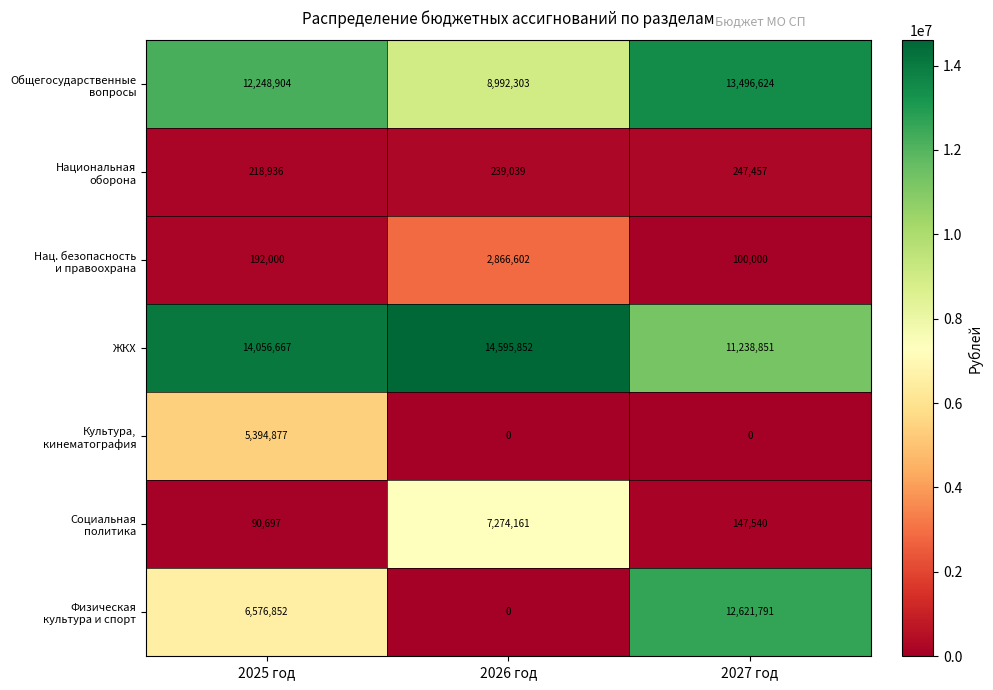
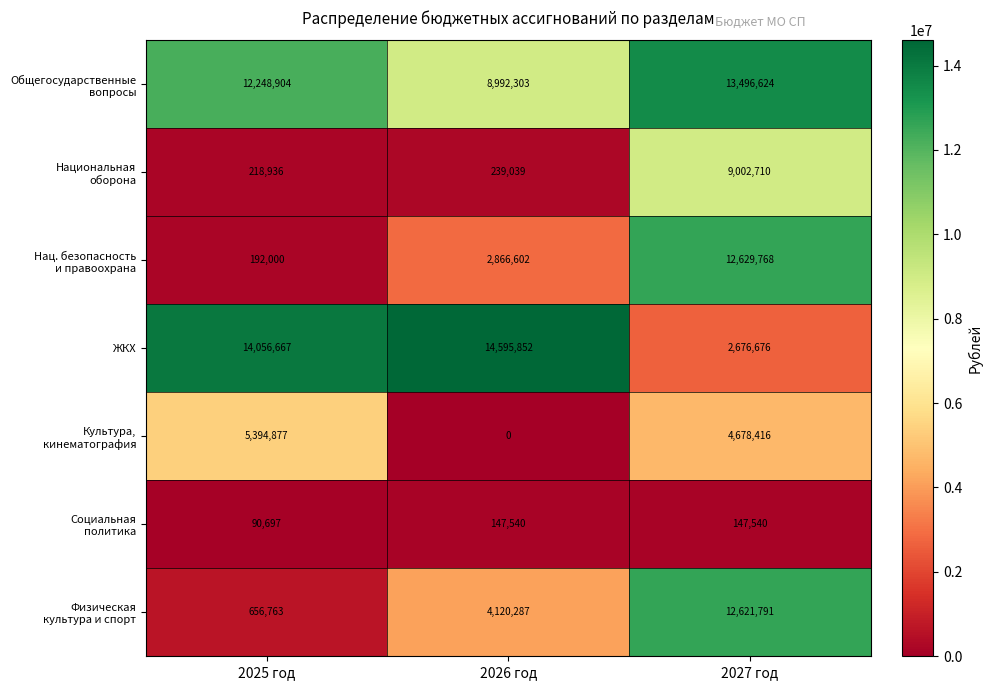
  {
    "Общегосударственные вопросы": {
      "2025 год": "12,248,904",
      "2026 год": "8,992,303",
      "2027 год": "13,496,624"
    },
    "Национальная oборона": {
      "2025 год": "218,936",
      "2026 год": "239,039",
-     "2027 год": "247,457"
+     "2027 год": "9,002,710"
    },
    "Нац. безопасность и правоохрана": {
      "2025 год": "192,000",
      "2026 год": "2,866,602",
-     "2027 год": "100,000"
+     "2027 год": "12,629,768"
    },
    "ЖКХ": {
      "2025 год": "14,056,667",
      "2026 год": "14,595,852",
-     "2027 год": "11,238,851"
+     "2027 год": "2,676,676"
    },
    "Культура, кинематография": {
      "2025 год": "5,394,877",
      "2026 год": "0",
-     "2027 год": "0"
+     "2027 год": "4,678,416"
    },
    "Социальная политика": {
      "2025 год": "90,697",
-     "2026 год": "7,274,161",
+     "2026 год": "147,540",
      "2027 год": "147,540"
    },
    "Физическая культура и спорт": {
-     "2025 год": "6,576,852",
-     "2026 год": "0",
+     "2025 год": "656,763",
+     "2026 год": "4,120,287",
      "2027 год": "12,621,791"
    }
  }
